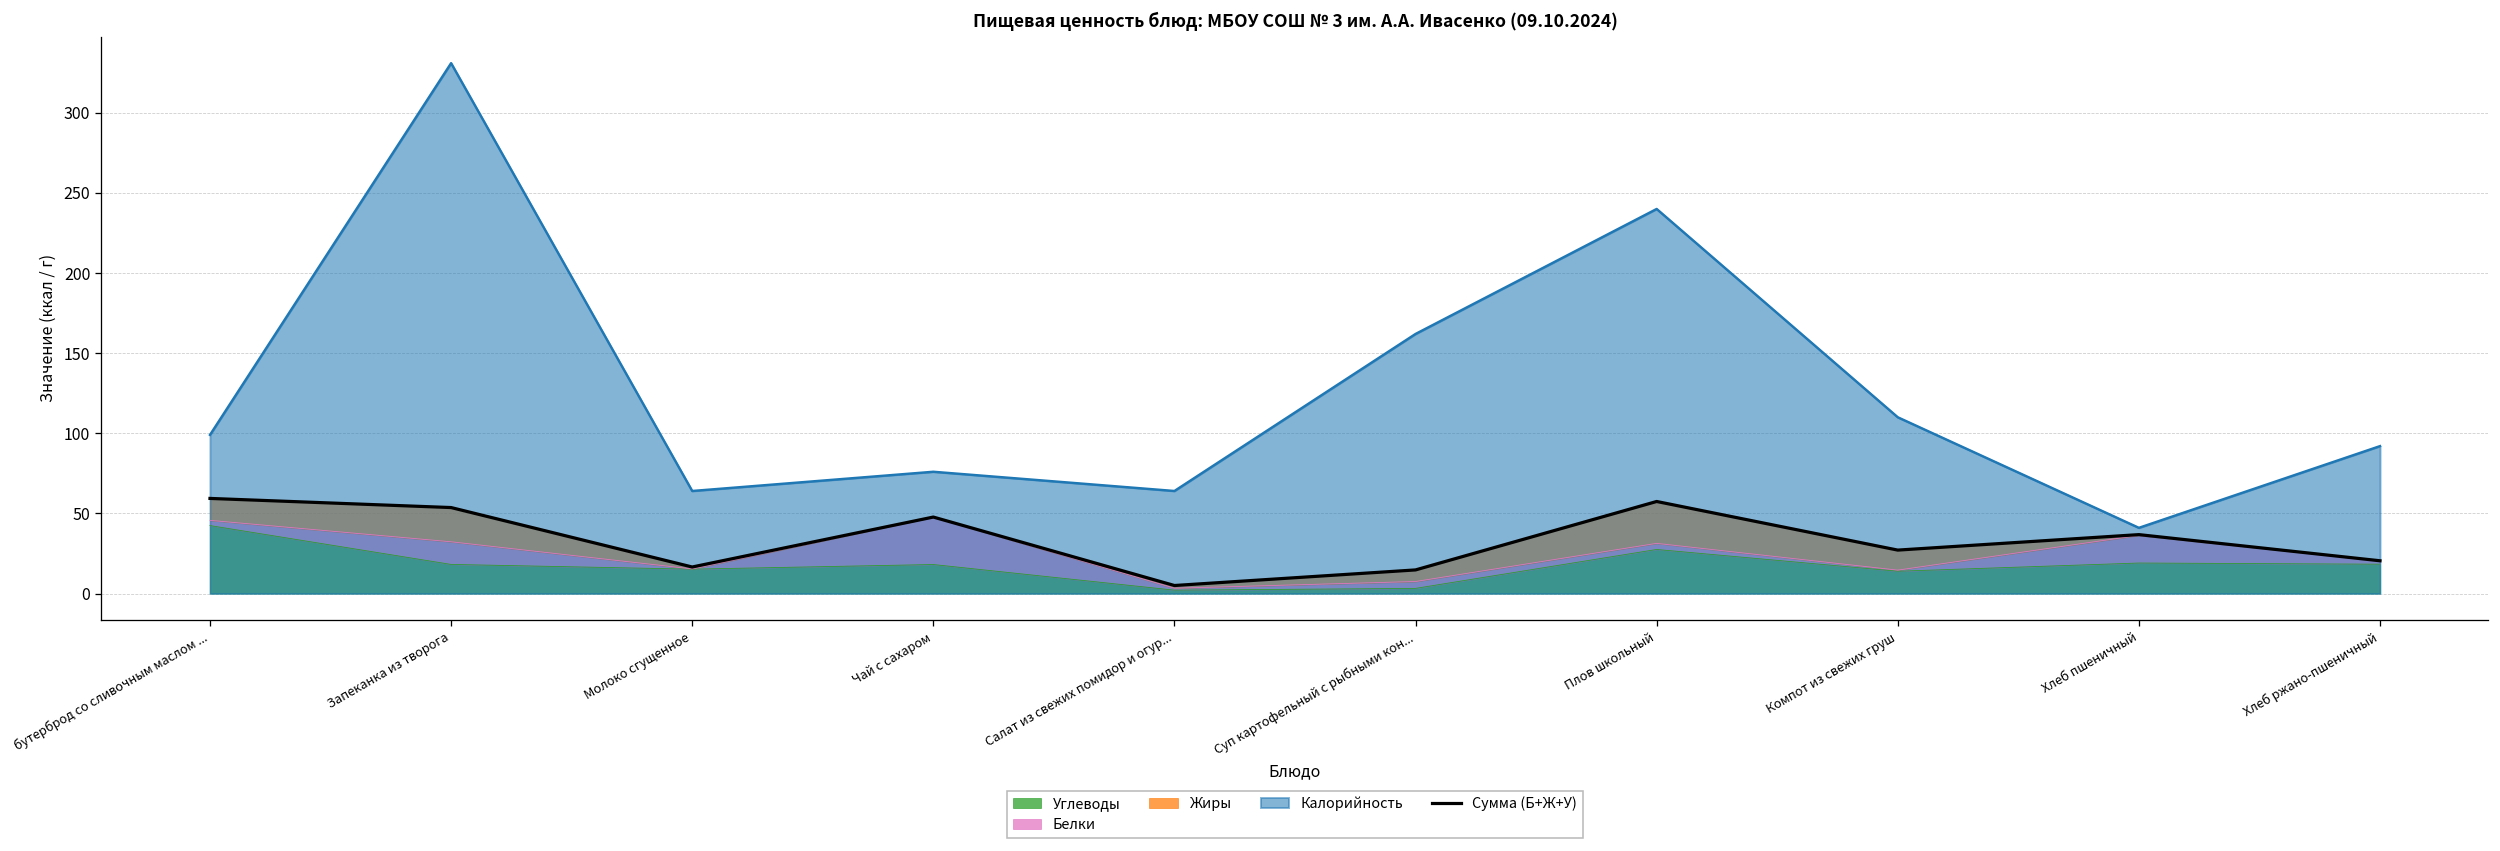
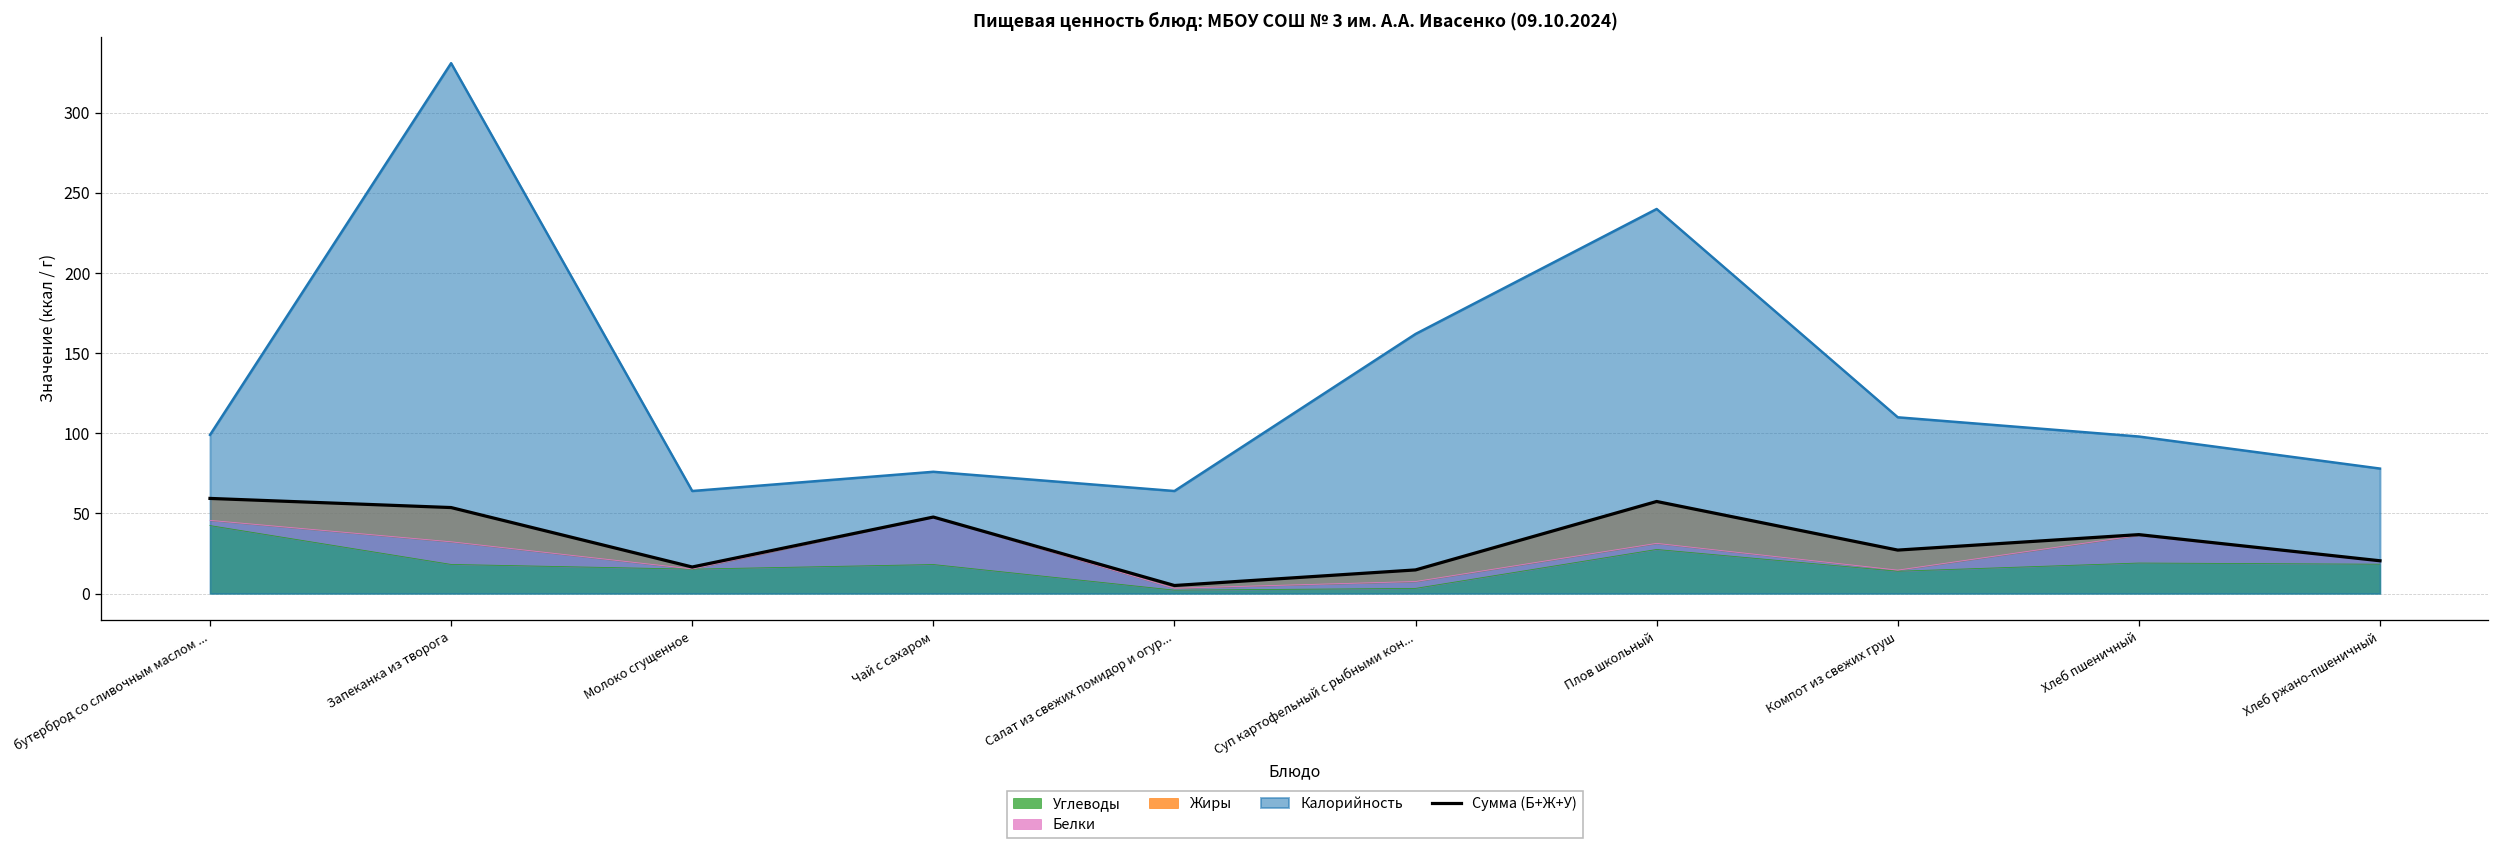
  {
    "Углеводы": {
      "бутерброд со сливочным маслом ...": 42,
      "Запеканка из творога": 18,
      "Чай с сахаром": 18,
      "Суп картофельный с рыбными кон...": 3,
      "Плов школьный": 28,
      "Хлеб пшеничный": 19,
      "Хлеб ржано-пшеничный": 18
    },
    "Белки": {
      "бутерброд со сливочным маслом ...": 3,
      "Запеканка из творога": 14,
      "Суп картофельный с рыбными кон...": 4,
      "Плов школьный": 4
    },
    "Жиры": {
      "бутерброд со сливочным маслом ...": 14,
      "Запеканка из творога": 21,
      "Суп картофельный с рыбными кон...": 7,
      "Плов школьный": 26,
      "Компот из свежих груш": 13
    },
    "Калорийность": {
      "бутерброд со сливочным маслом ...": 99,
      "Запеканка из творога": 331,
      "Молоко сгущенное": 64,
      "Чай с сахаром": 76,
      "Салат из свежих помидор и огур...": 64,
      "Суп картофельный с рыбными кон...": 162,
      "Плов школьный": 240,
      "Компот из свежих груш": 110,
-     "Хлеб пшеничный": 41,
-     "Хлеб ржано-пшеничный": 92
+     "Хлеб пшеничный": 98,
+     "Хлеб ржано-пшеничный": 78
    }
  }
